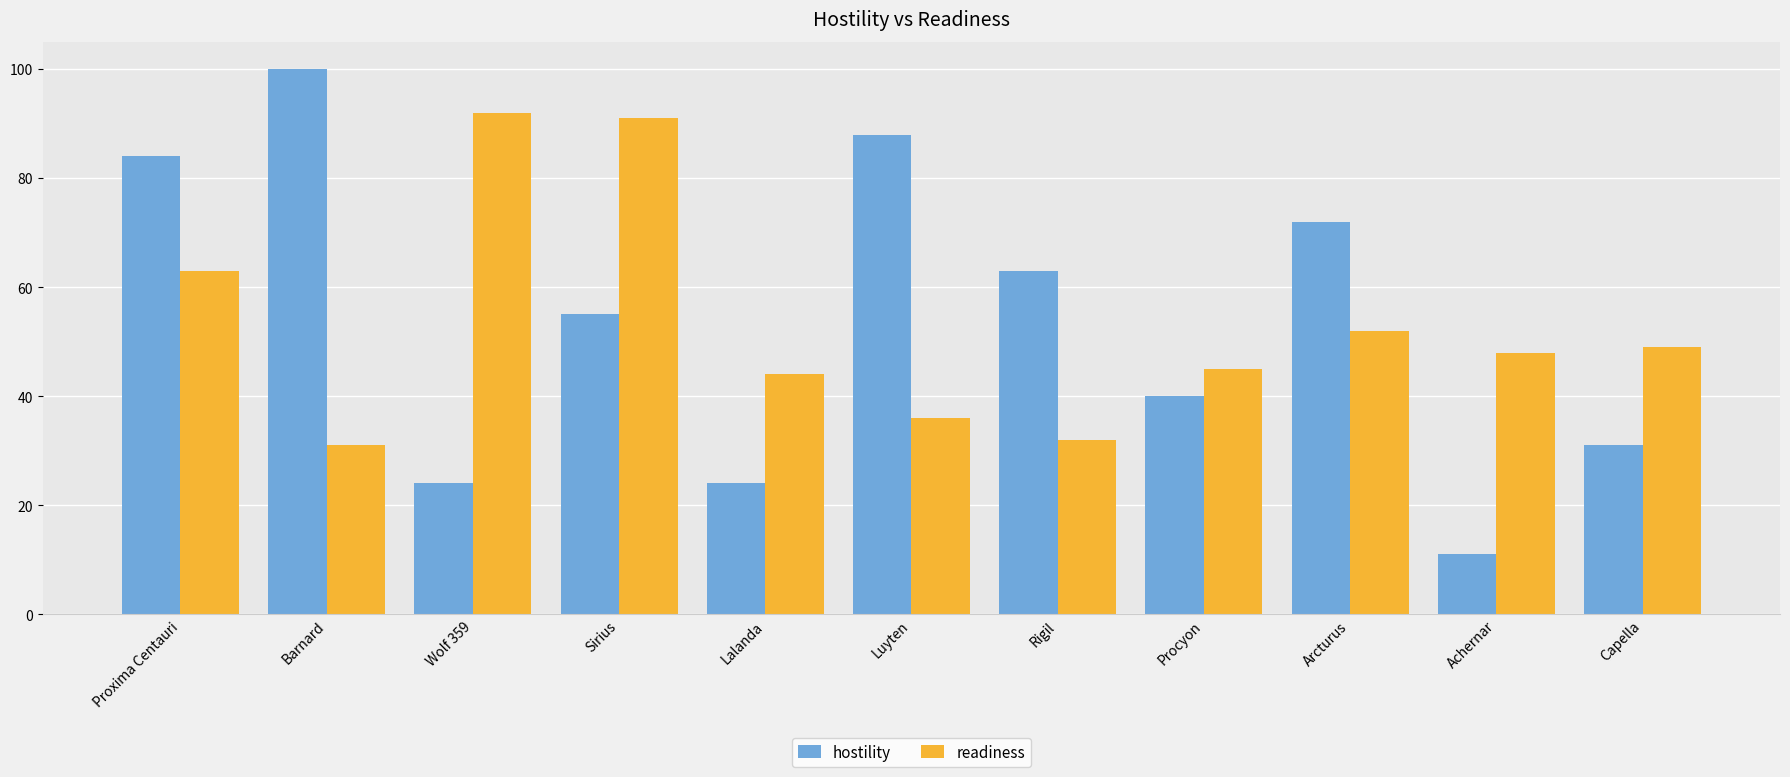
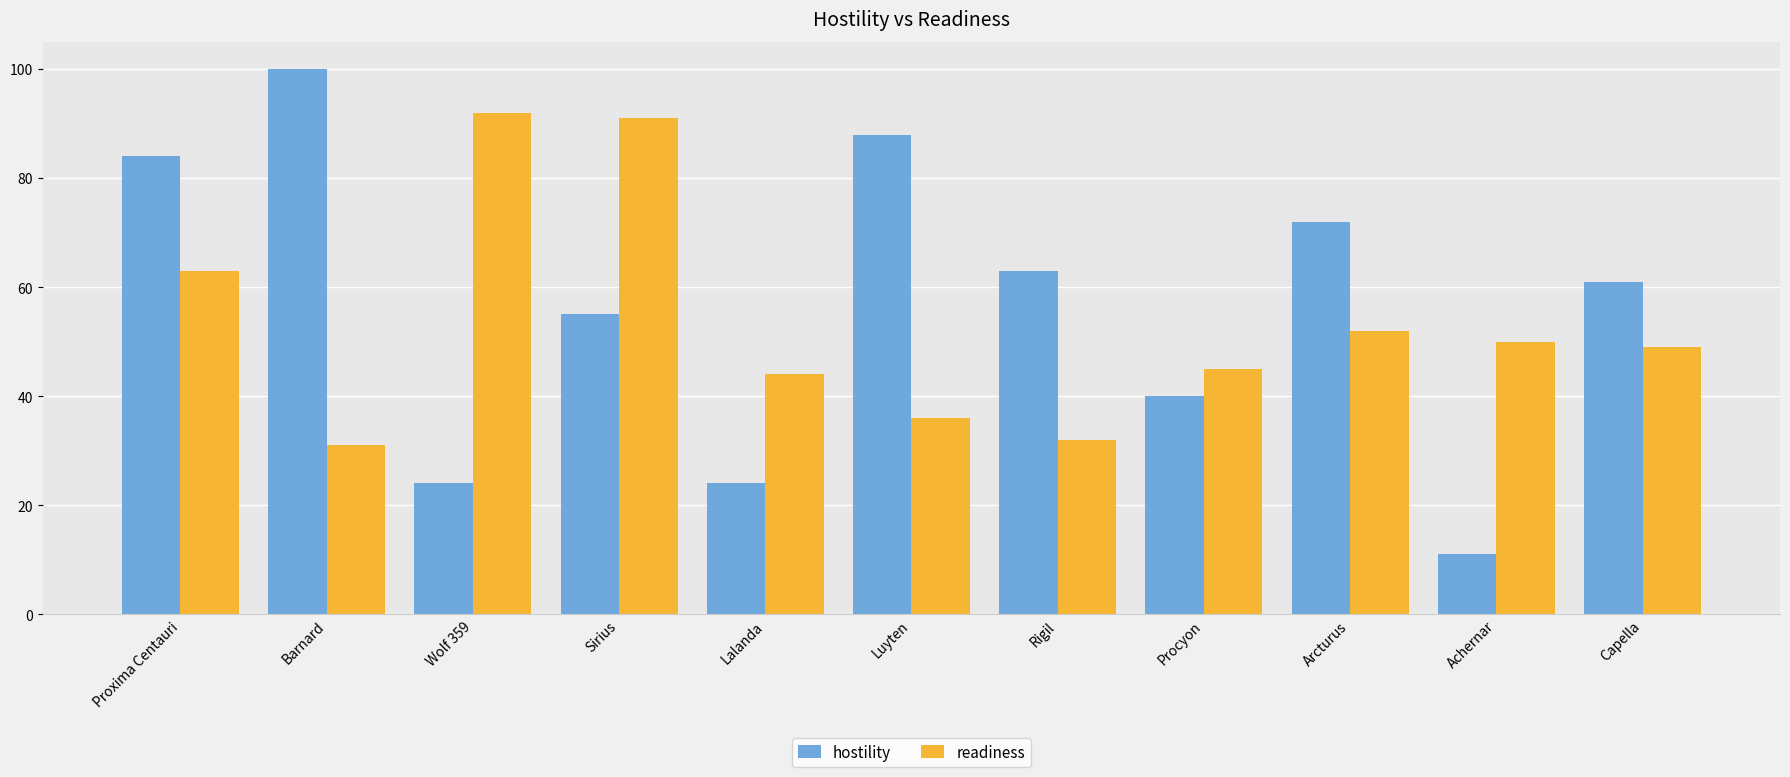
  {
    "hostility": {
      "Proxima Centauri": 84,
      "Barnard": 100,
      "Wolf 359": 24,
      "Sirius": 55,
      "Lalanda": 24,
      "Luyten": 88,
      "Rigil": 63,
      "Procyon": 40,
      "Arcturus": 72,
      "Achernar": 11,
-     "Capella": 31
+     "Capella": 61
    },
    "readiness": {
      "Proxima Centauri": 63,
      "Barnard": 31,
      "Wolf 359": 92,
      "Sirius": 91,
      "Lalanda": 44,
      "Luyten": 36,
      "Rigil": 32,
      "Procyon": 45,
      "Arcturus": 52,
-     "Achernar": 48,
+     "Achernar": 50,
      "Capella": 49
    }
  }
